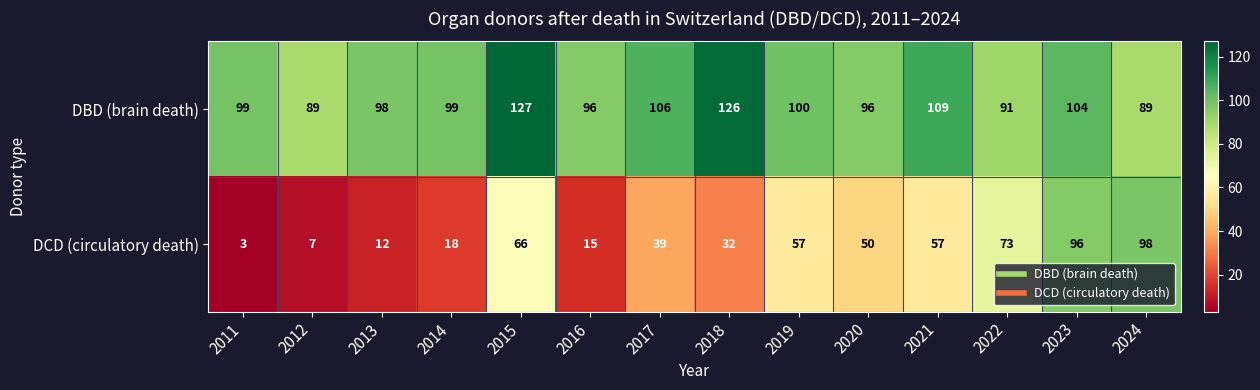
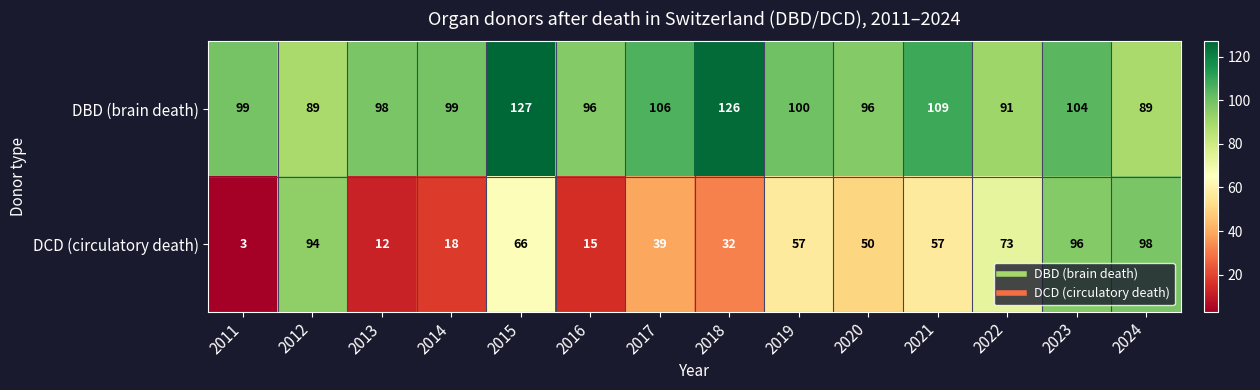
  {
    "DBD (brain death)": {
      "2011": 99,
      "2012": 89,
      "2013": 98,
      "2014": 99,
      "2015": 127,
      "2016": 96,
      "2017": 106,
      "2018": 126,
      "2019": 100,
      "2020": 96,
      "2021": 109,
      "2022": 91,
      "2023": 104,
      "2024": 89
    },
    "DCD (circulatory death)": {
      "2011": 3,
-     "2012": 7,
+     "2012": 94,
      "2013": 12,
      "2014": 18,
      "2015": 66,
      "2016": 15,
      "2017": 39,
      "2018": 32,
      "2019": 57,
      "2020": 50,
      "2021": 57,
      "2022": 73,
      "2023": 96,
      "2024": 98
    }
  }
